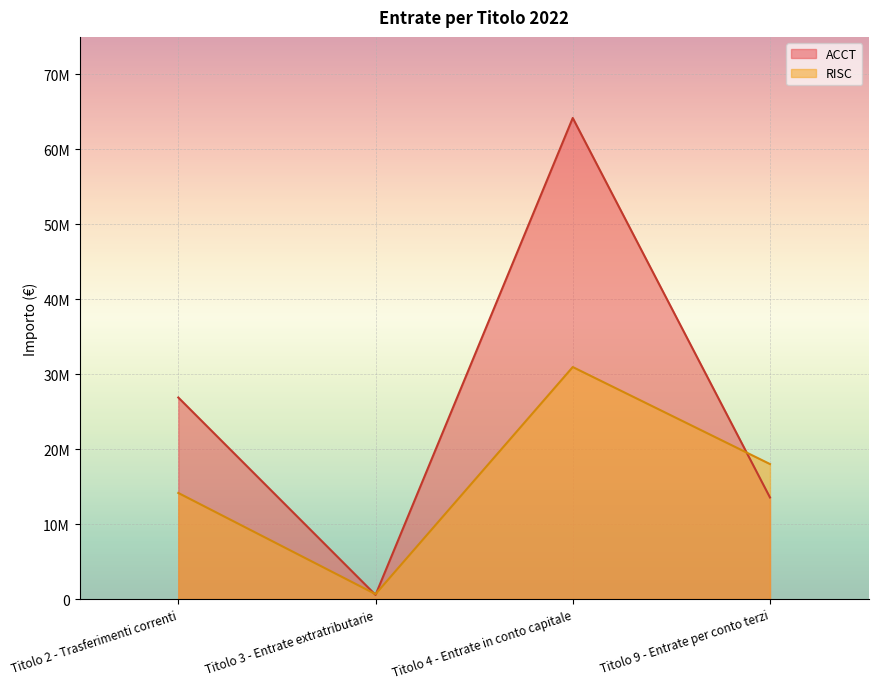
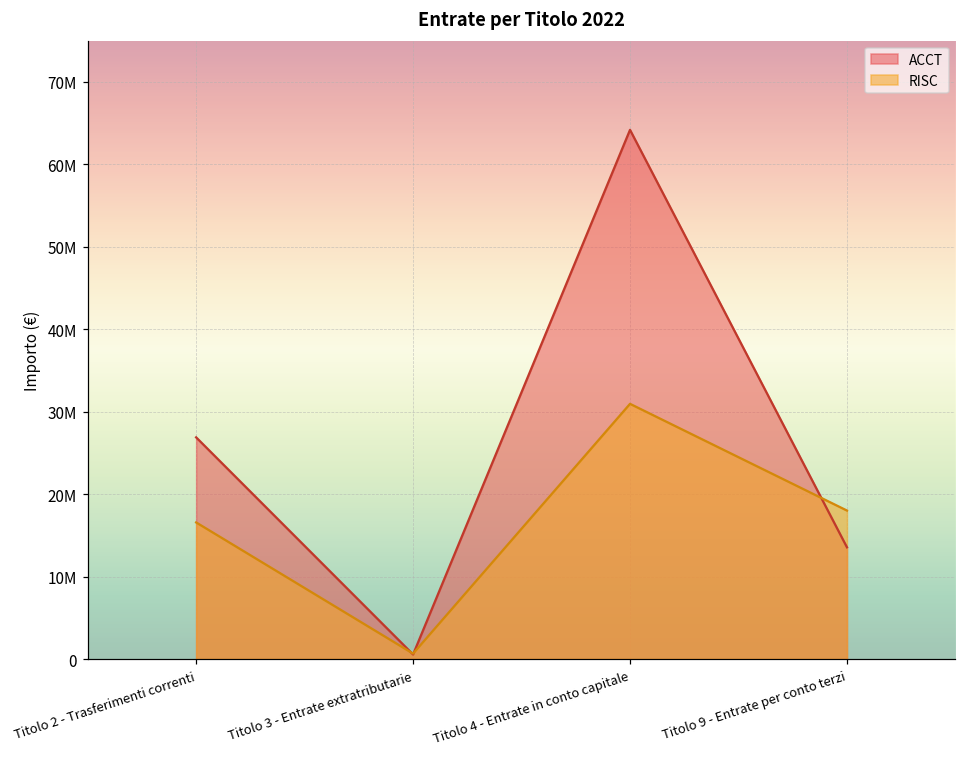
  {
    "ACCT": {
      "Titolo 2 - Trasferimenti correnti": 27000000,
      "Titolo 4 - Entrate in conto capitale": 64000000,
      "Titolo 9 - Entrate per conto terzi": 14000000
    },
    "RISC": {
-     "Titolo 2 - Trasferimenti correnti": 14000000,
+     "Titolo 2 - Trasferimenti correnti": 17000000,
      "Titolo 4 - Entrate in conto capitale": 31000000,
      "Titolo 9 - Entrate per conto terzi": 18000000
    }
  }
